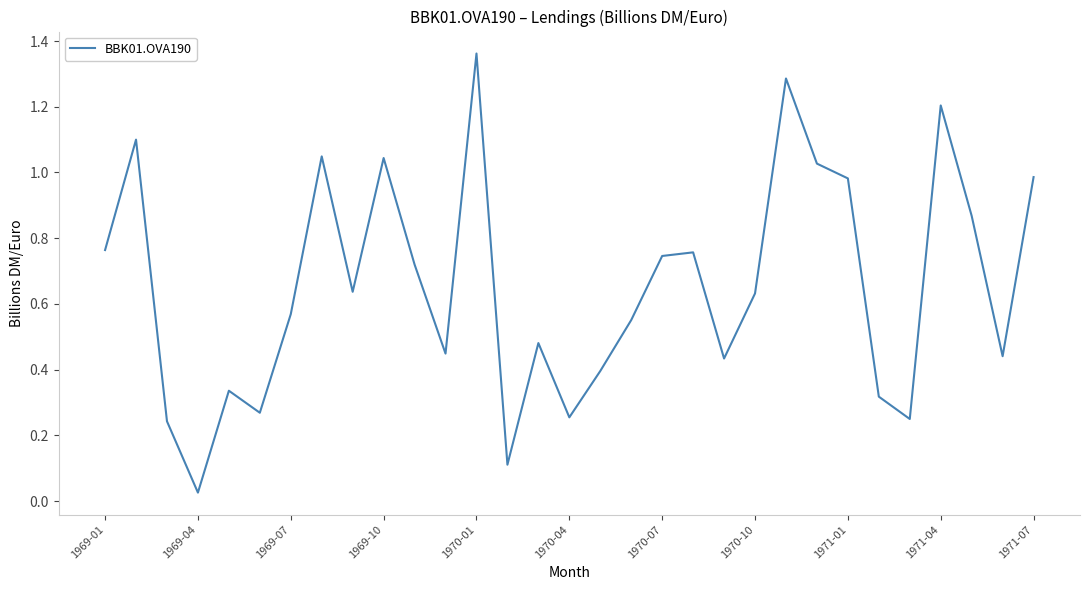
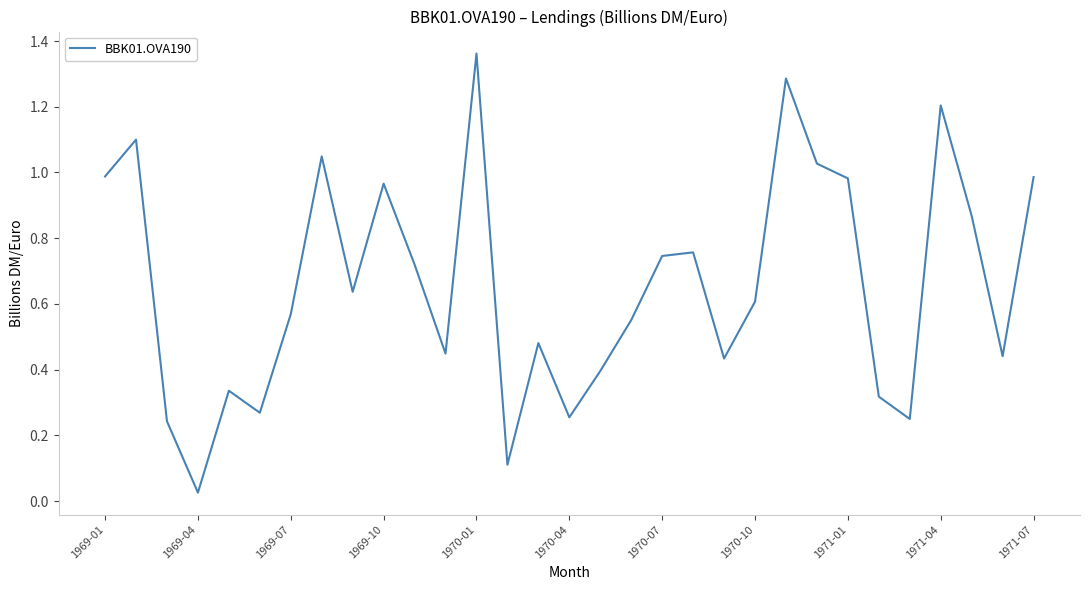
  {
-   "1969-01": 0.76,
+   "1969-01": 0.99,
    "1969-04": 0.03,
    "1969-07": 0.57,
-   "1969-10": 1.04,
+   "1969-10": 0.97,
    "1970-01": 1.36,
    "1970-04": 0.26,
    "1970-07": 0.75,
-   "1970-10": 0.63,
+   "1970-10": 0.61,
    "1971-01": 0.98,
    "1971-04": 1.20,
    "1971-07": 0.99
  }
